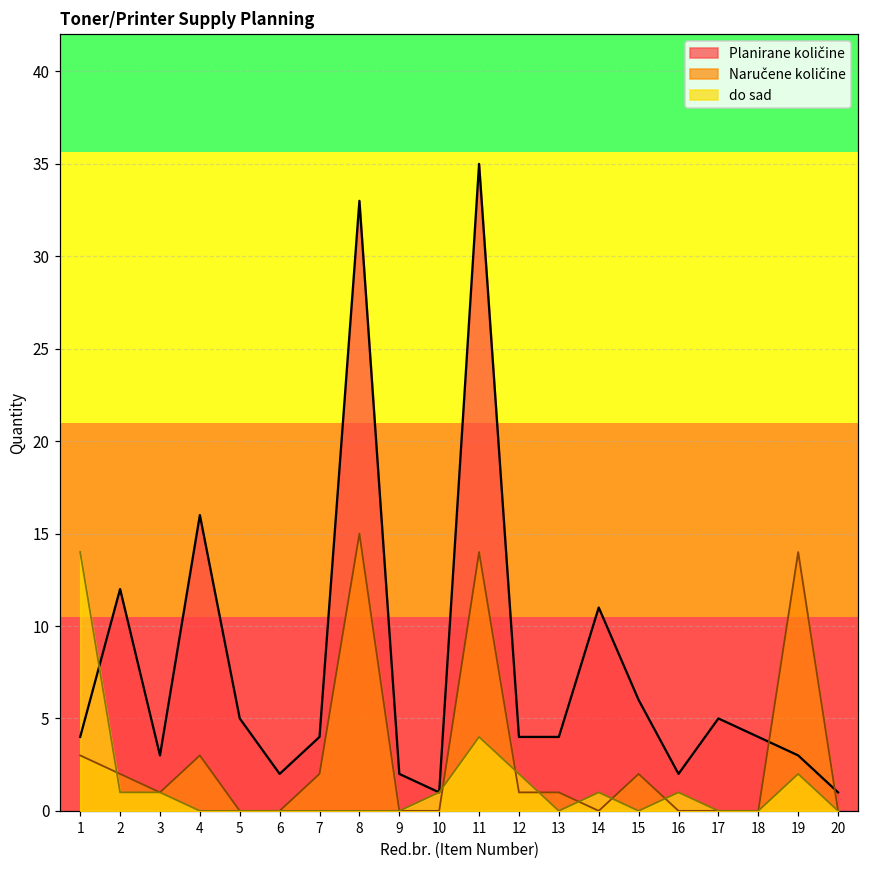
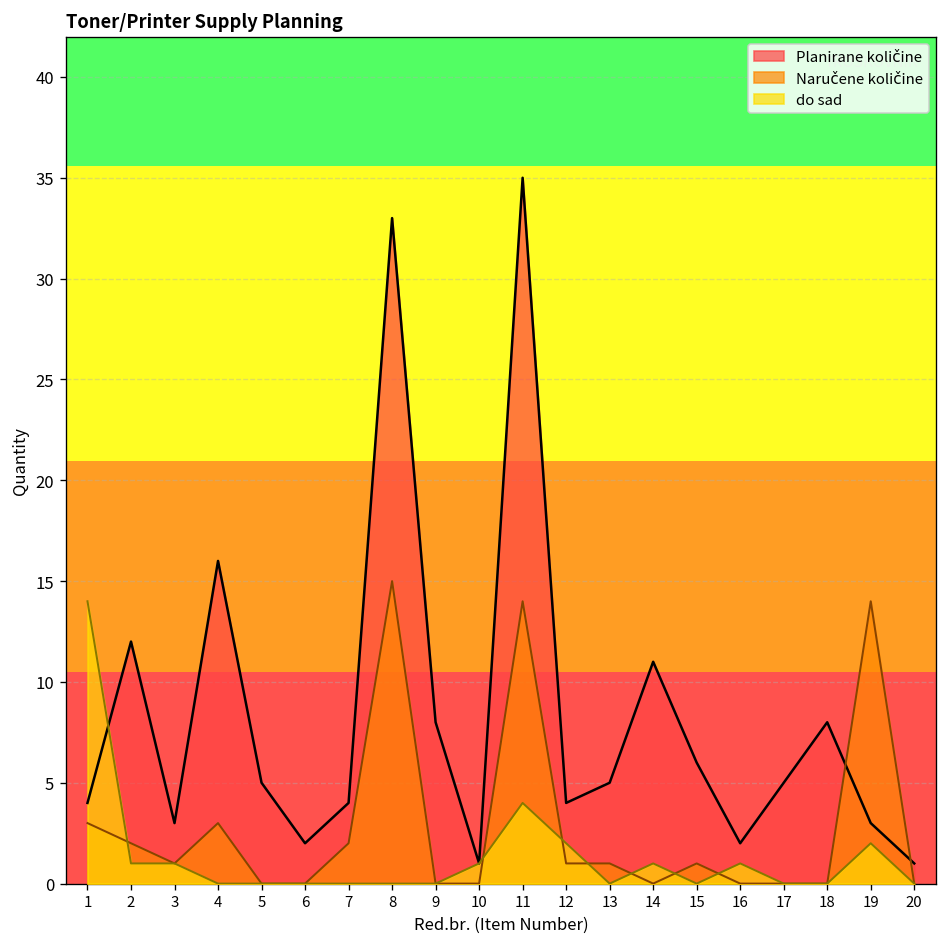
  {
    "Planirane količine": {
      "1": 4,
      "2": 12,
      "3": 3,
      "4": 16,
      "5": 5,
      "6": 2,
      "7": 4,
      "8": 33,
-     "9": 2,
+     "9": 8,
      "11": 35,
      "12": 4,
-     "13": 4,
+     "13": 5,
      "14": 11,
      "15": 6,
      "16": 2,
      "17": 5,
-     "18": 4,
+     "18": 8,
      "19": 3,
      "20": 1
    },
    "Naručene količine": {
      "1": 3,
      "2": 2,
      "4": 3,
      "7": 2,
      "8": 15,
      "10": 0,
      "11": 14,
      "12": 1,
      "13": 1,
      "14": 0,
-     "15": 2,
+     "15": 1,
      "16": 0,
      "19": 14
    },
    "do sad": {
      "1": 14,
      "2": 1,
      "4": 0,
      "7": 0,
      "8": 0,
      "11": 4,
      "12": 2,
      "13": 0,
      "14": 1,
      "15": 0,
      "16": 1,
      "19": 2
    }
  }
